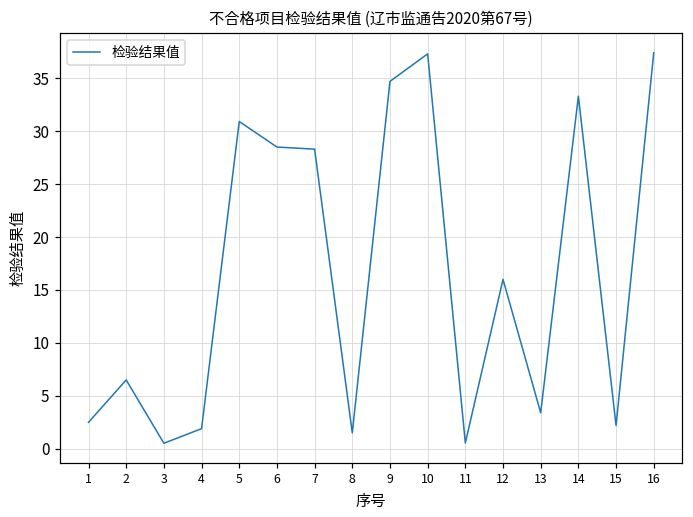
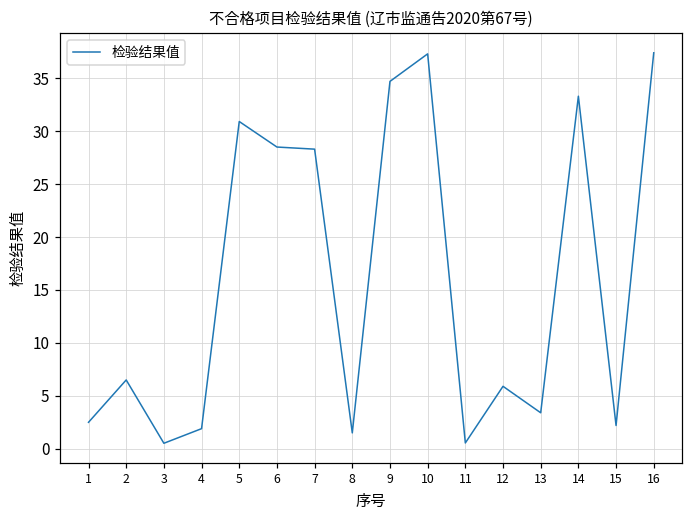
  {
    "1": 3,
    "2": 7,
    "3": 1,
    "4": 2,
    "5": 31,
    "6": 29,
    "7": 28,
    "8": 2,
    "9": 35,
    "10": 37,
    "11": 1,
-   "12": 16,
+   "12": 6,
    "13": 3,
    "14": 33,
    "15": 2,
    "16": 37
  }
